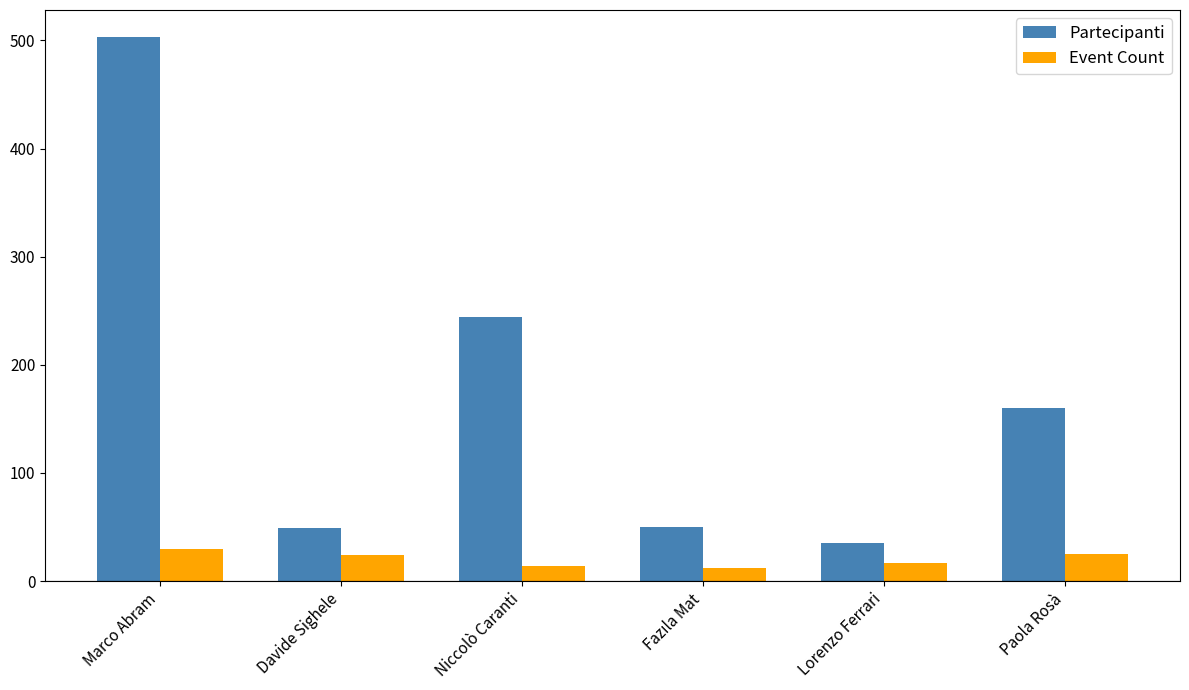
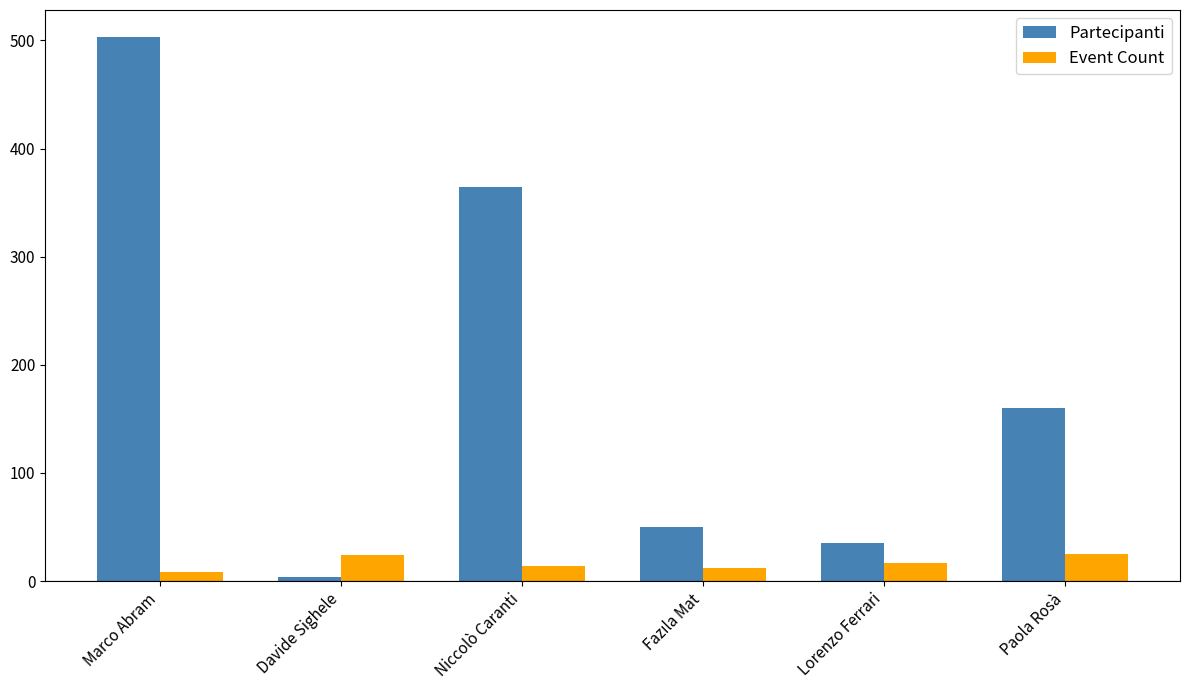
  {
    "Partecipanti": {
      "Marco Abram": 503,
-     "Davide Sighele": 49,
-     "Niccolò Caranti": 244,
+     "Davide Sighele": 4,
+     "Niccolò Caranti": 364,
      "Fazıla Mat": 50,
      "Lorenzo Ferrari": 35,
      "Paola Rosà": 160
    },
    "Event Count": {
-     "Marco Abram": 30,
+     "Marco Abram": 8,
      "Davide Sighele": 24,
      "Niccolò Caranti": 14,
      "Fazıla Mat": 12,
      "Lorenzo Ferrari": 17,
      "Paola Rosà": 25
    }
  }
